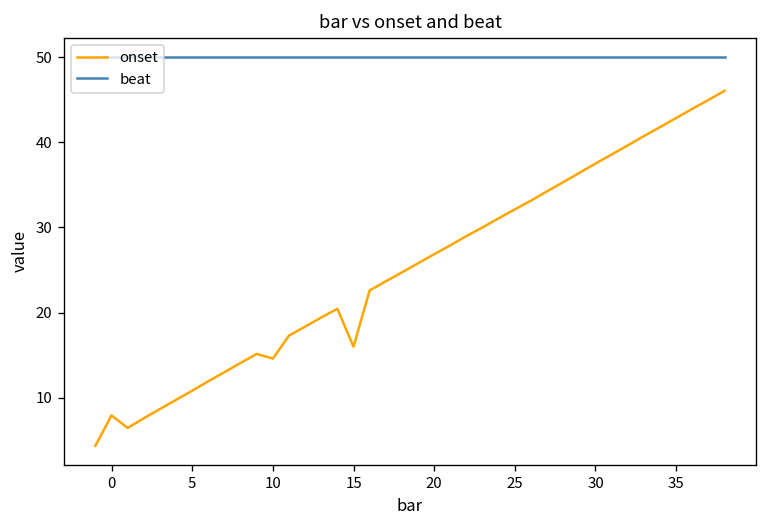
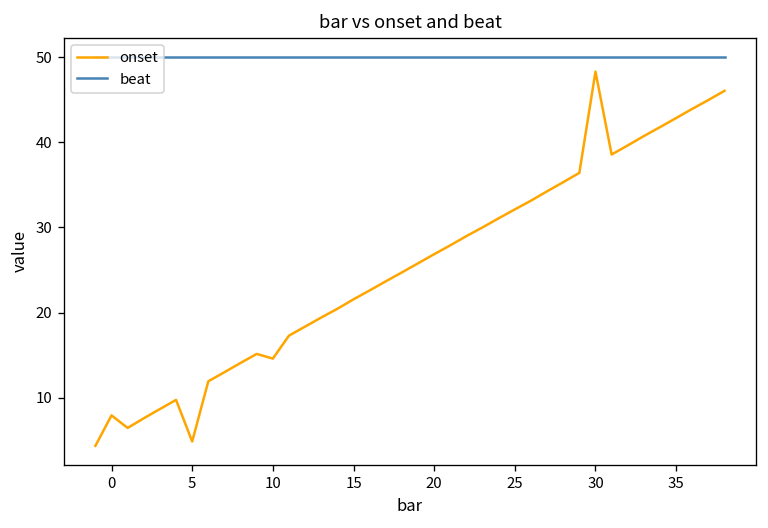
  {
    "onset": {
      "0": 8,
-     "5": 11,
+     "5": 5,
      "10": 15,
-     "15": 16,
+     "15": 22,
      "20": 27,
      "25": 32,
-     "30": 37,
+     "30": 48,
      "35": 43
    },
    "beat": {
      "5": 50,
      "10": 50,
      "15": 50,
      "20": 50,
      "25": 50,
      "30": 50,
      "35": 50
    }
  }
